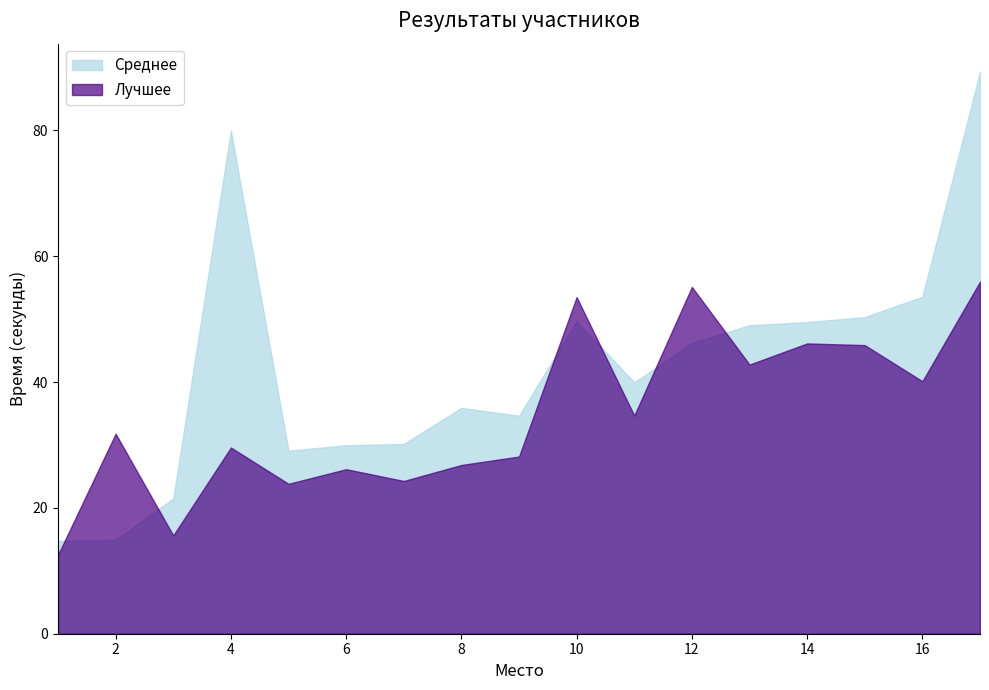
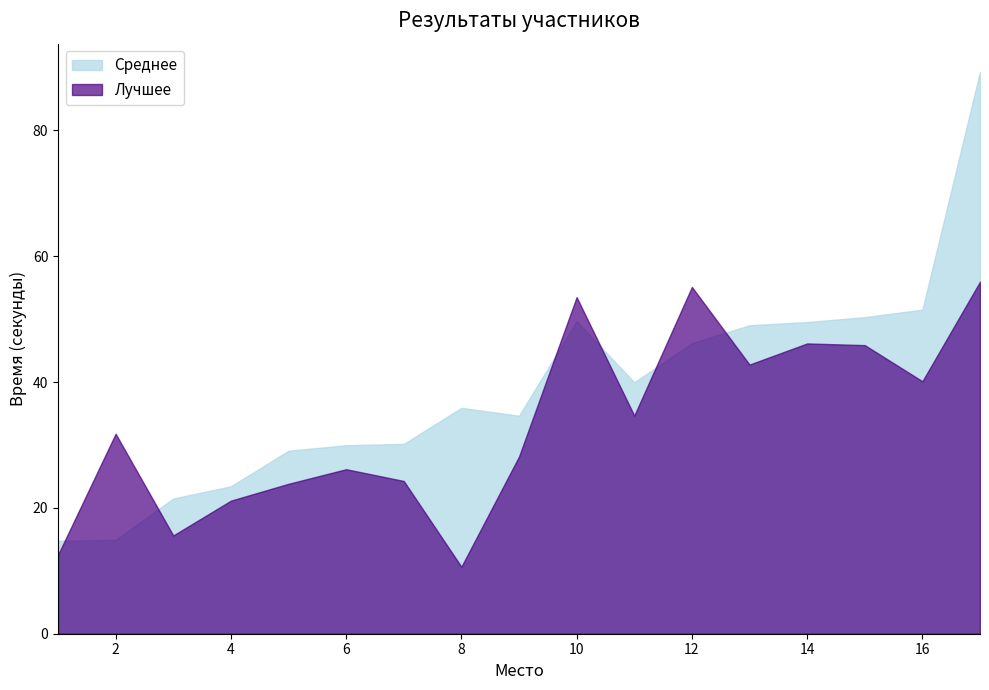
  {
    "Среднее": {
      "2": 15,
-     "4": 80,
+     "4": 23,
      "6": 30,
      "8": 36,
      "10": 50,
      "12": 46,
      "14": 50,
-     "16": 54
+     "16": 52
    },
    "Лучшее": {
      "2": 32,
-     "4": 30,
+     "4": 21,
      "6": 26,
-     "8": 27,
+     "8": 11,
      "10": 54,
      "12": 55,
      "14": 46,
      "16": 40
    }
  }
